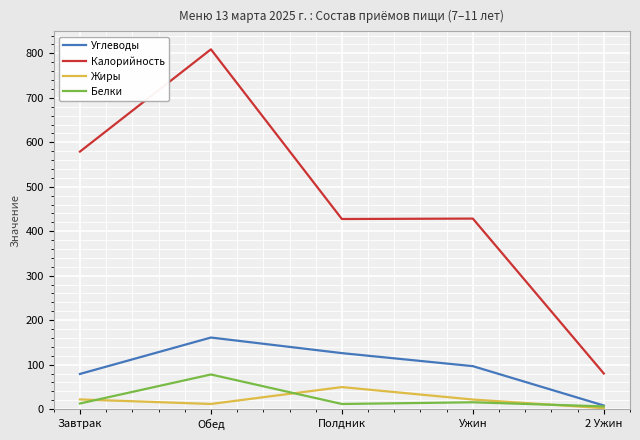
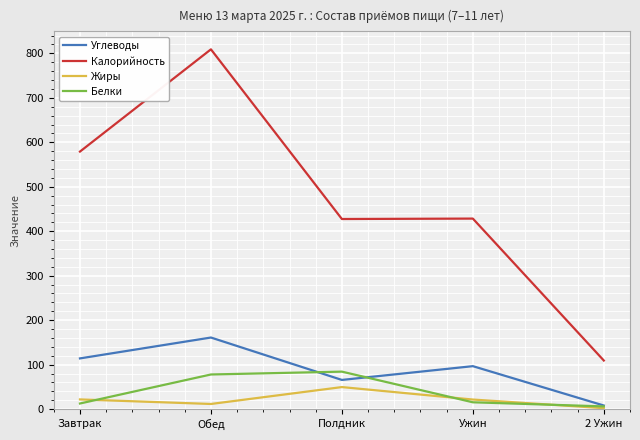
  {
    "Углеводы": {
-     "Завтрак": 80,
+     "Завтрак": 110,
      "Обед": 160,
-     "Полдник": 130,
+     "Полдник": 70,
      "Ужин": 100
    },
    "Калорийность": {
      "Завтрак": 580,
      "Обед": 810,
      "Полдник": 430,
      "Ужин": 430,
-     "2 Ужин": 80
+     "2 Ужин": 110
    },
    "Жиры": {
      "Завтрак": 20,
      "Обед": 10,
      "Полдник": 50,
      "Ужин": 20
    },
    "Белки": {
      "Завтрак": 10,
      "Обед": 80,
-     "Полдник": 10,
+     "Полдник": 80,
      "Ужин": 20
    }
  }
